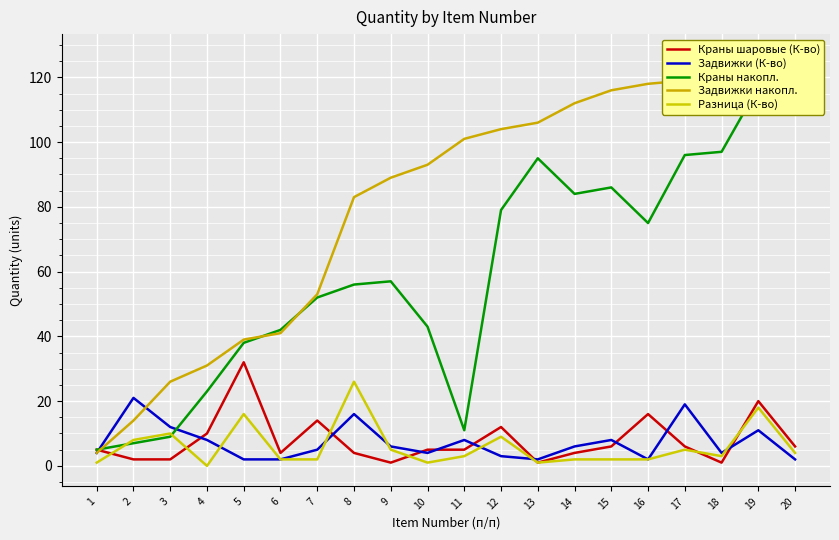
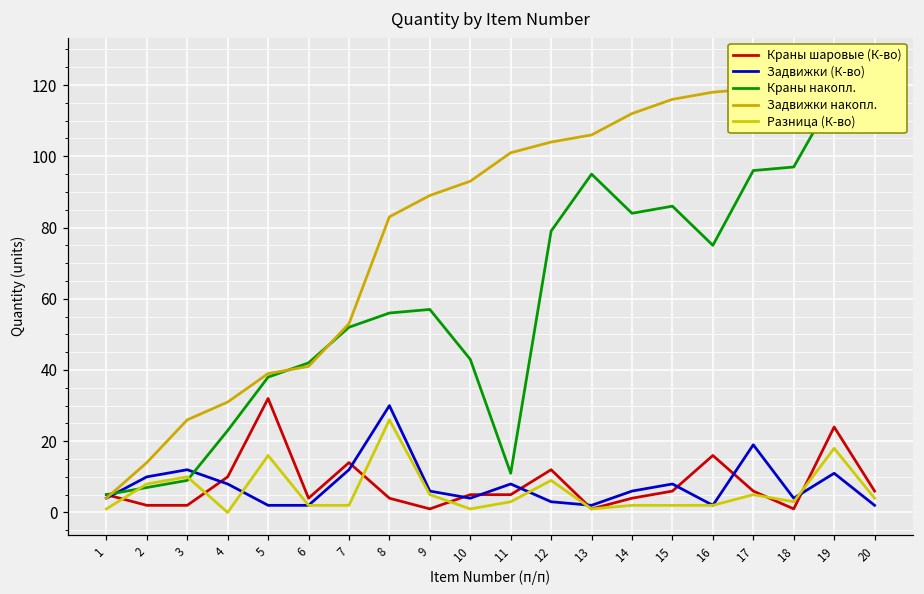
  {
    "Краны шаровые (К-во)": {
      "2": 2,
      "3": 2,
      "4": 10,
      "5": 32,
      "6": 4,
      "7": 14,
      "8": 4,
      "9": 1,
      "10": 5,
      "11": 5,
      "12": 12,
      "14": 4,
      "15": 6,
      "16": 16,
      "17": 6,
      "18": 1,
-     "19": 20,
+     "19": 24,
      "20": 6
    },
    "Задвижки (К-во)": {
-     "2": 21,
+     "2": 10,
      "3": 12,
      "4": 8,
      "5": 2,
-     "7": 5,
-     "8": 16,
+     "7": 12,
+     "8": 30,
      "9": 6,
      "10": 4,
      "11": 8,
      "12": 3,
      "13": 2,
      "14": 6,
      "15": 8,
      "17": 19,
      "18": 4,
      "19": 11,
      "20": 2
    },
    "Краны накопл.": {
      "2": 7,
      "3": 9,
      "4": 23,
      "5": 38,
      "6": 42,
      "7": 52,
      "8": 56,
      "9": 57,
      "10": 43,
      "11": 11,
      "12": 79,
      "13": 95,
      "14": 84,
      "15": 86,
      "16": 75,
      "17": 96,
      "18": 97
    }
  }
